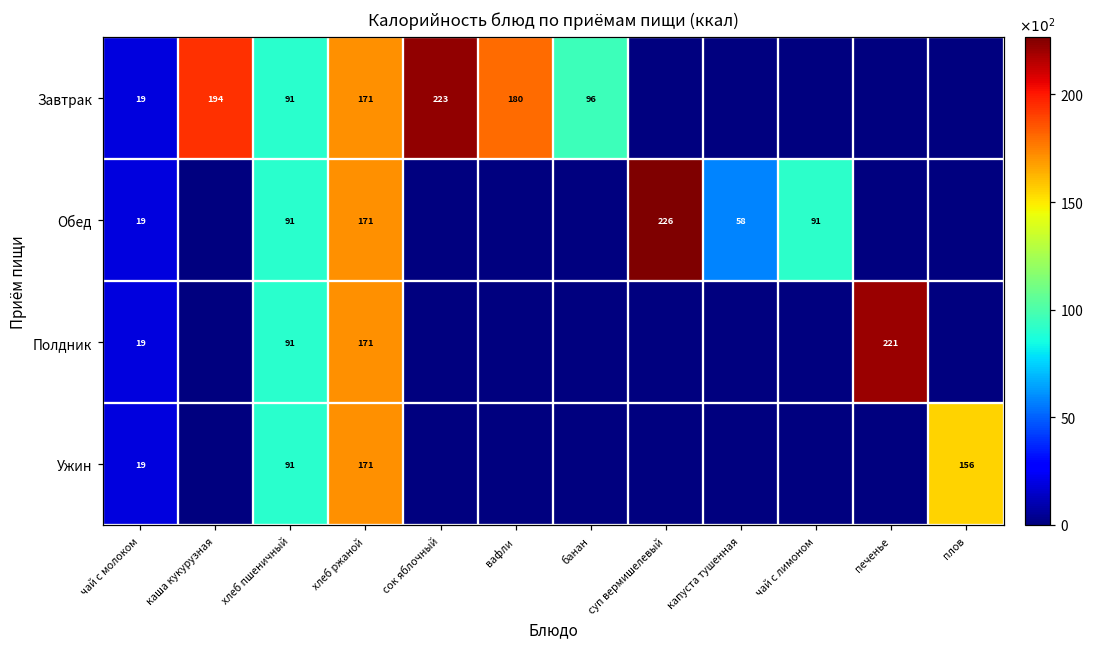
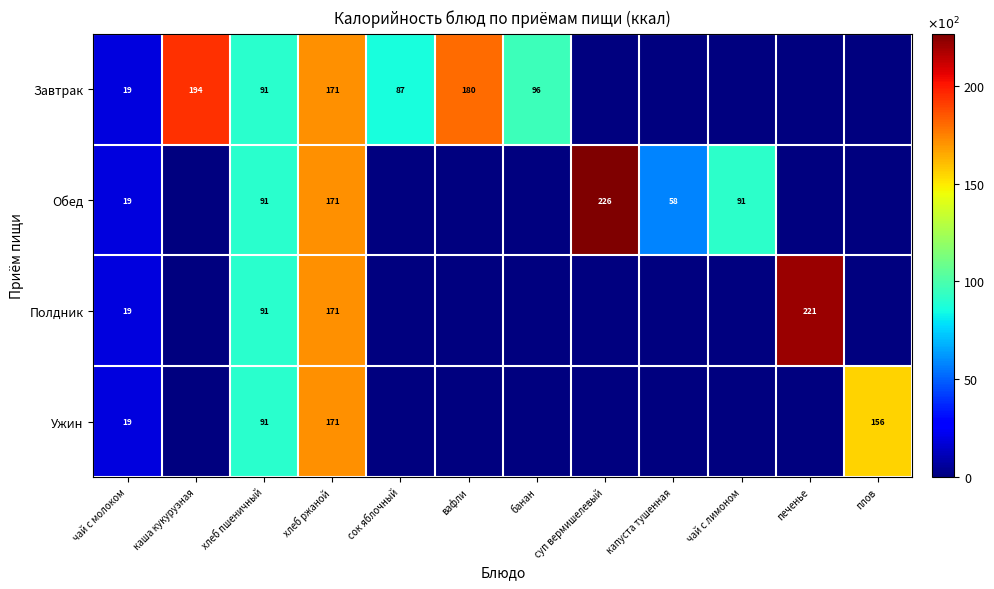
  {
    "Завтрак": {
      "чай с молоком": 19,
      "каша кукурузная": 194,
      "хлеб пшеничный": 91,
      "хлеб ржаной": 171,
-     "сок яблочный": 223,
+     "сок яблочный": 87,
      "вафли": 180,
      "банан": 96
    },
    "Обед": {
      "чай с молоком": 19,
      "хлеб пшеничный": 91,
      "хлеб ржаной": 171,
      "суп вермишелевый": 226,
      "капуста тушенная": 58,
      "чай с лимоном": 91
    },
    "Полдник": {
      "чай с молоком": 19,
      "хлеб пшеничный": 91,
      "хлеб ржаной": 171,
      "печенье": 221
    },
    "Ужин": {
      "чай с молоком": 19,
      "хлеб пшеничный": 91,
      "хлеб ржаной": 171,
      "плов": 156
    }
  }
